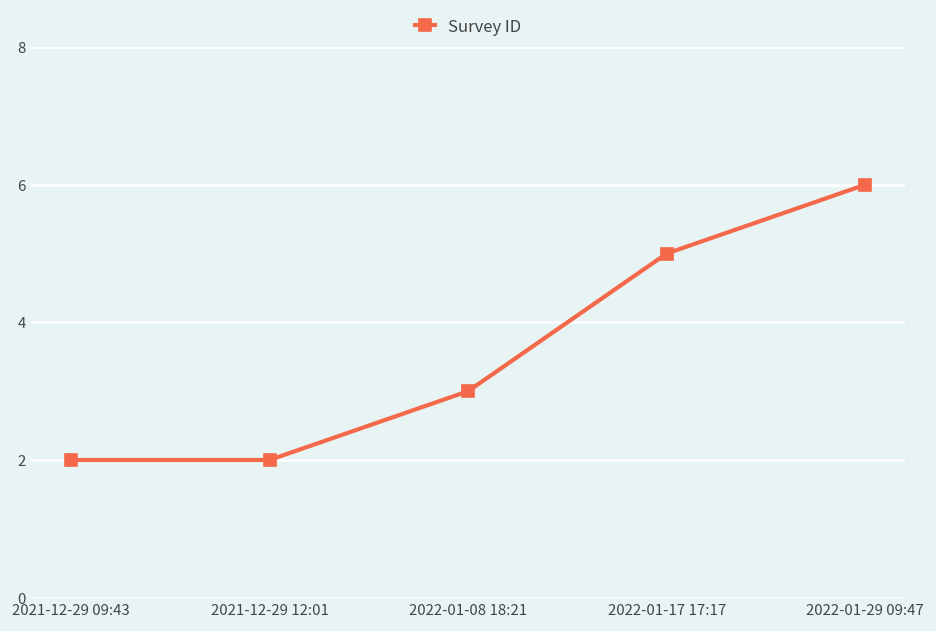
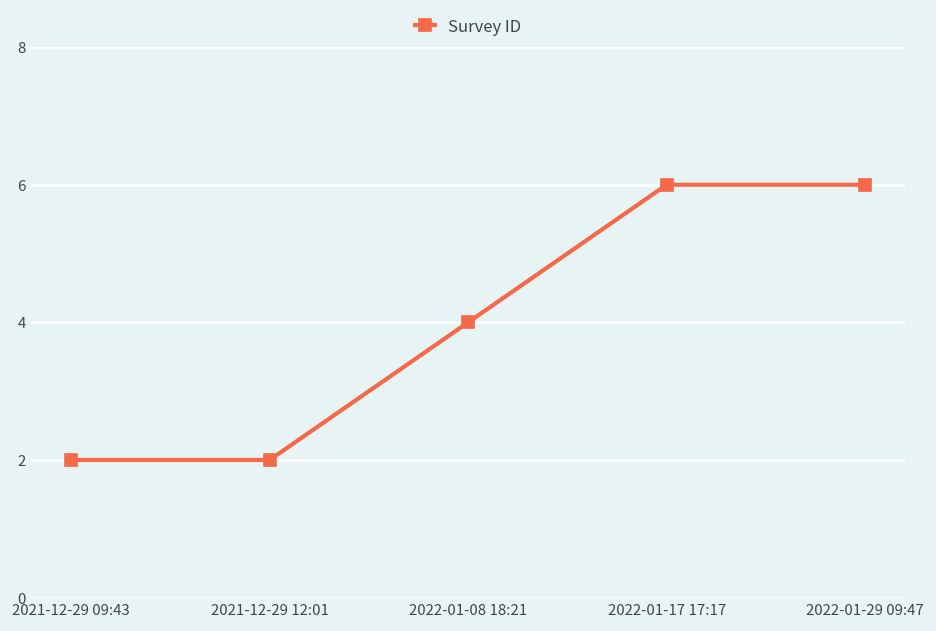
  {
    "2021-12-29 09:43": 2,
    "2021-12-29 12:01": 2,
-   "2022-01-08 18:21": 3,
-   "2022-01-17 17:17": 5,
+   "2022-01-08 18:21": 4,
+   "2022-01-17 17:17": 6,
    "2022-01-29 09:47": 6
  }
